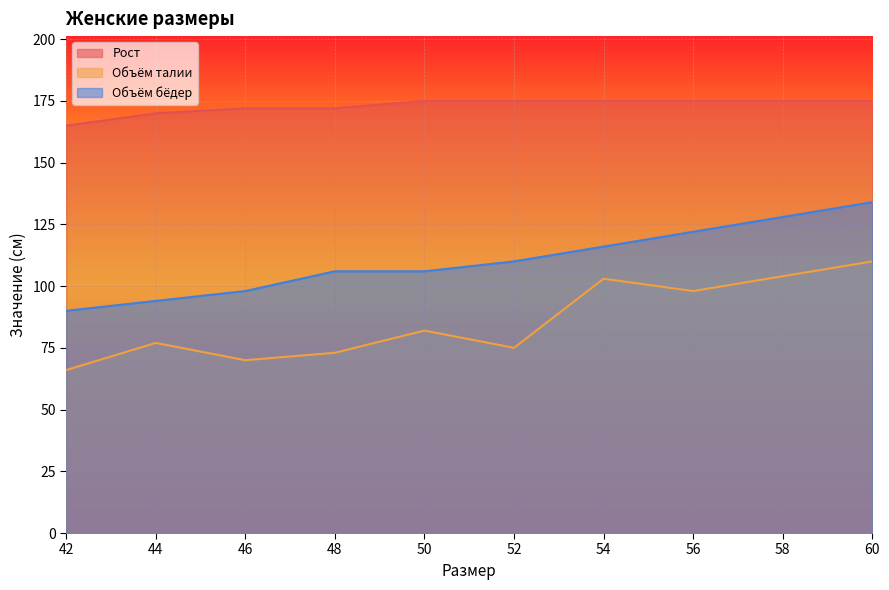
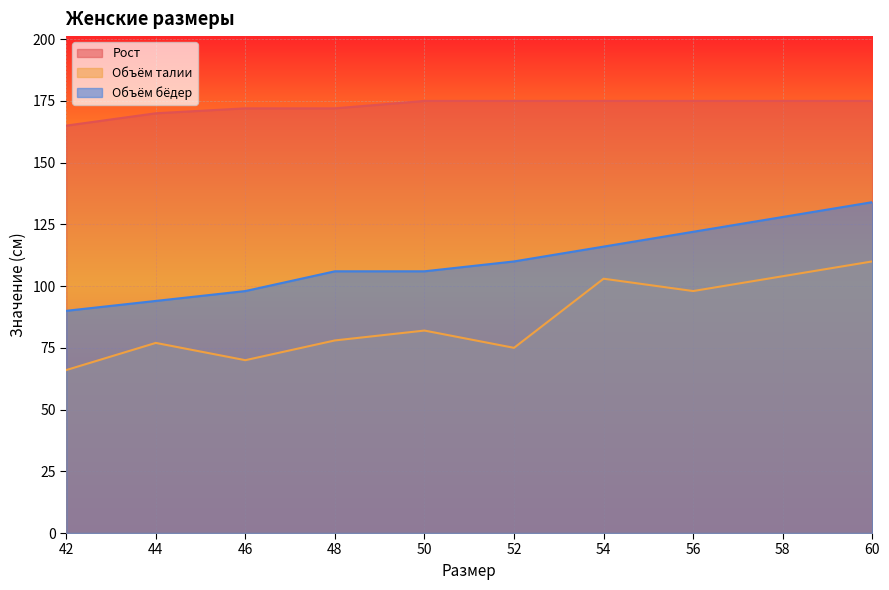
  {
    "Рост": {
      "42": 165,
      "44": 170,
      "46": 172,
      "48": 172,
      "50": 175,
      "52": 175,
      "54": 175,
      "56": 175,
      "58": 175,
      "60": 175
    },
    "Объём талии": {
      "42": 66,
      "44": 77,
      "46": 70,
-     "48": 73,
+     "48": 78,
      "50": 82,
      "52": 75,
      "54": 103,
      "56": 98,
      "58": 104,
      "60": 110
    },
    "Объём бёдер": {
      "42": 90,
      "44": 94,
      "46": 98,
      "48": 106,
      "50": 106,
      "52": 110,
      "54": 116,
      "56": 122,
      "58": 128,
      "60": 134
    }
  }
